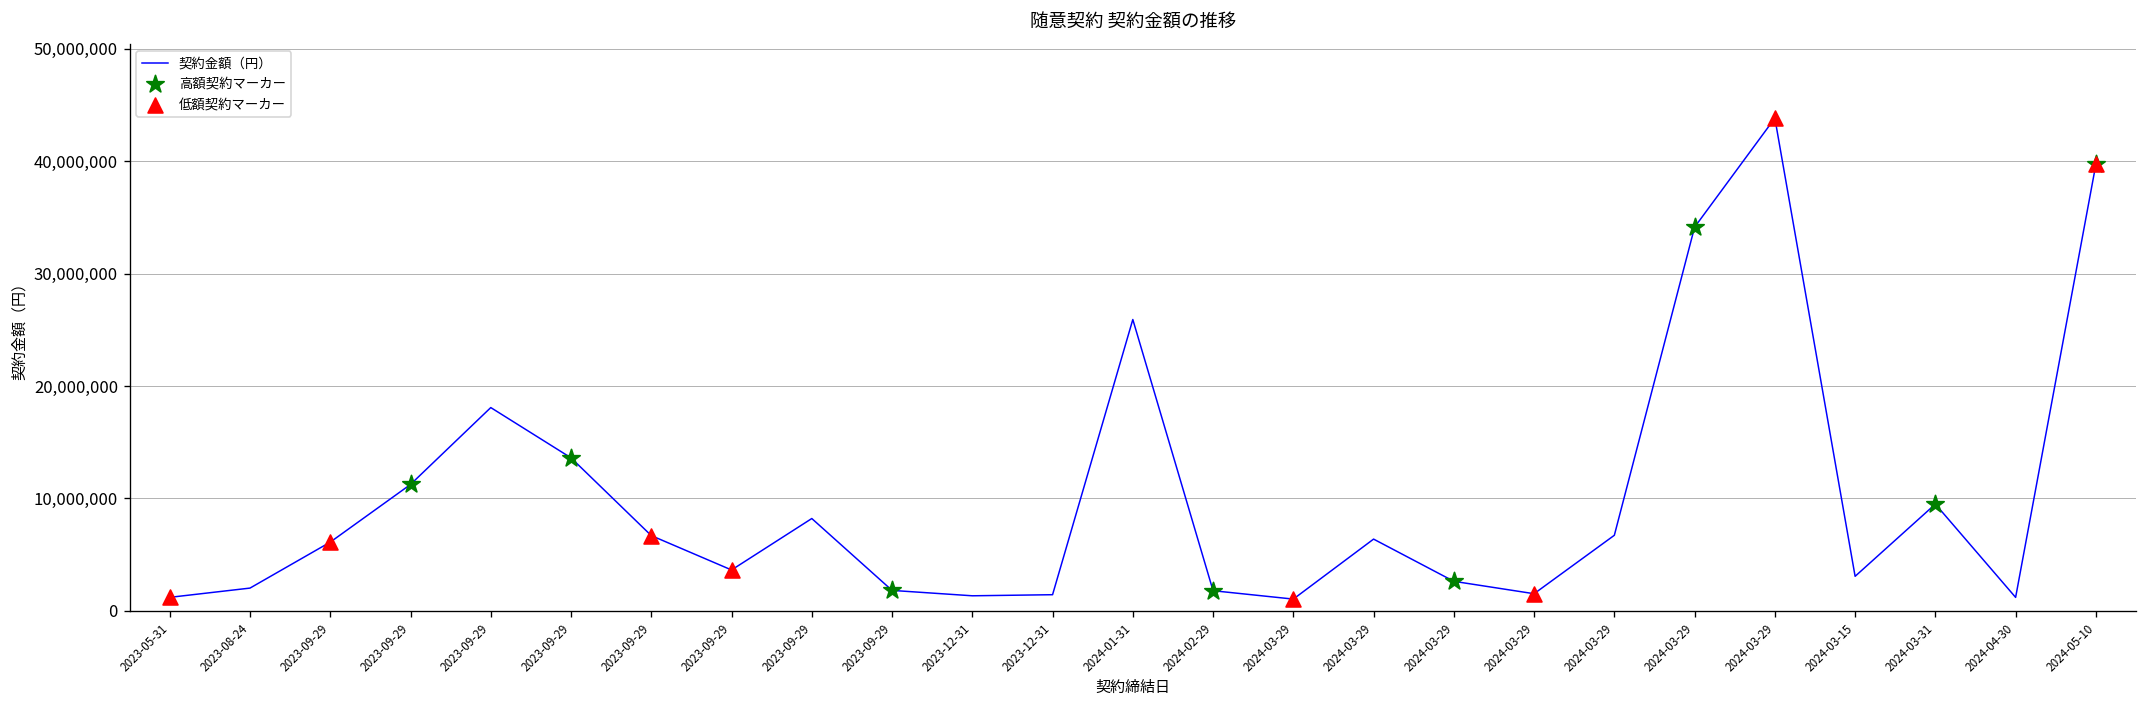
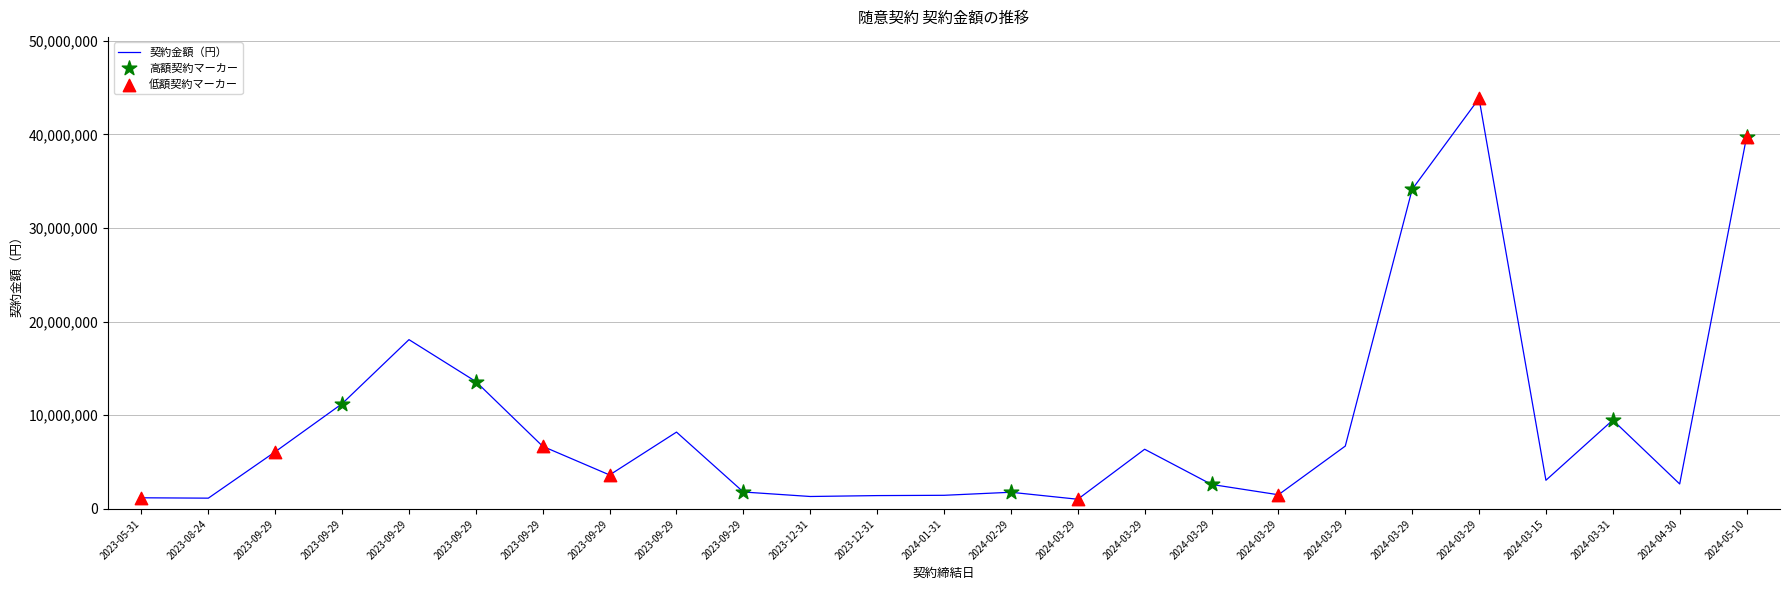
  {
    "契約金額（円）": {
-     "2023-08-24": "2,000,000",
-     "2024-01-31": "26,000,000",
+     "2023-08-24": "1,000,000",
+     "2024-01-31": "1,000,000",
      "2024-03-15": "3,000,000",
-     "2024-04-30": "1,000,000"
+     "2024-04-30": "3,000,000"
    }
  }
